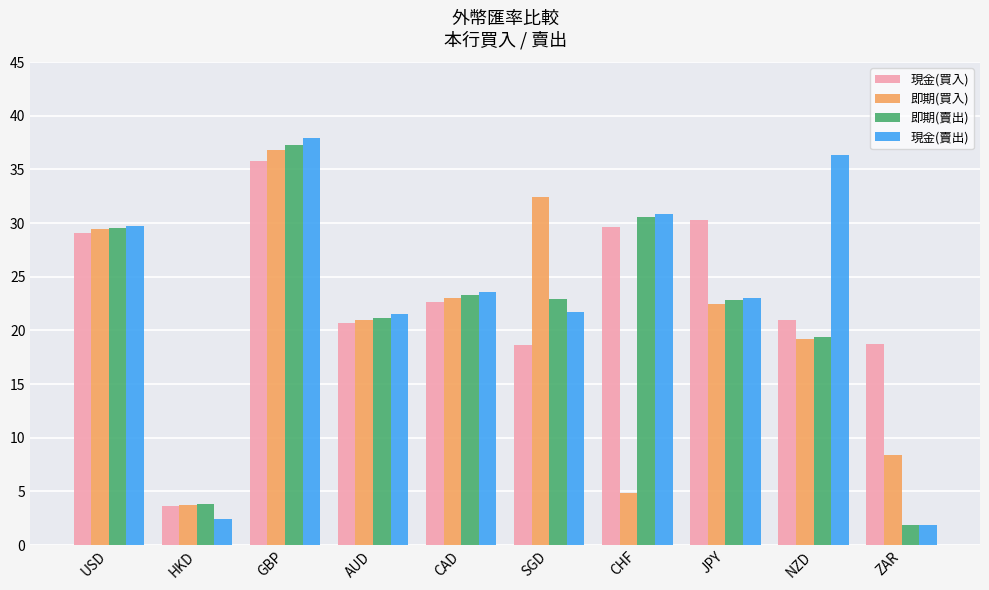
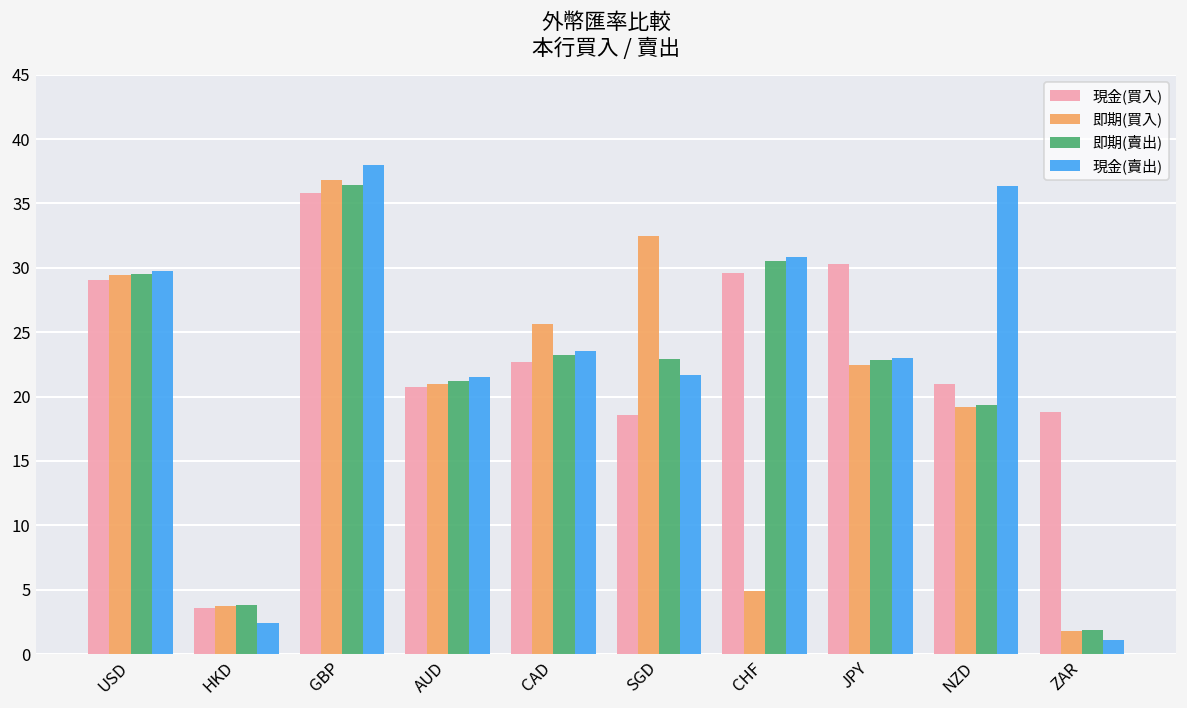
  {
    "現金(買入)": {
      "USD": 29.1,
      "HKD": 3.6,
      "GBP": 35.8,
      "AUD": 20.7,
      "CAD": 22.7,
      "SGD": 18.6,
      "CHF": 29.6,
      "JPY": 30.3,
      "NZD": 21.0,
      "ZAR": 18.8
    },
    "即期(買入)": {
      "USD": 29.4,
      "HKD": 3.7,
      "GBP": 36.8,
      "AUD": 21.0,
-     "CAD": 23.1,
+     "CAD": 25.6,
      "SGD": 32.4,
      "CHF": 4.9,
      "JPY": 22.5,
      "NZD": 19.2,
-     "ZAR": 8.4
+     "ZAR": 1.8
    },
    "即期(賣出)": {
      "USD": 29.5,
      "HKD": 3.8,
-     "GBP": 37.2,
+     "GBP": 36.4,
      "AUD": 21.2,
      "CAD": 23.3,
      "SGD": 22.9,
      "CHF": 30.5,
      "JPY": 22.9,
      "NZD": 19.4,
      "ZAR": 1.9
    },
    "現金(賣出)": {
      "USD": 29.7,
      "HKD": 2.5,
      "GBP": 38.0,
      "AUD": 21.5,
      "CAD": 23.6,
      "SGD": 21.7,
      "CHF": 30.8,
      "JPY": 23.0,
      "NZD": 36.3,
-     "ZAR": 1.9
+     "ZAR": 1.1
    }
  }
